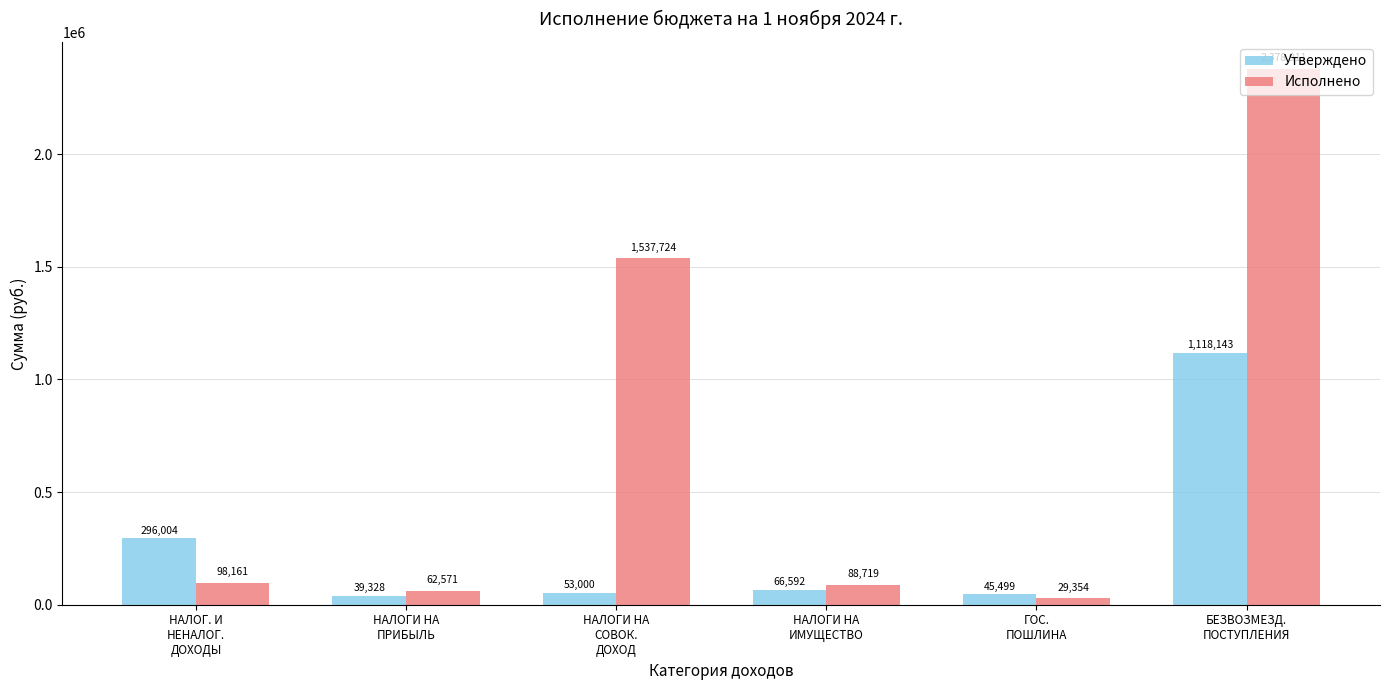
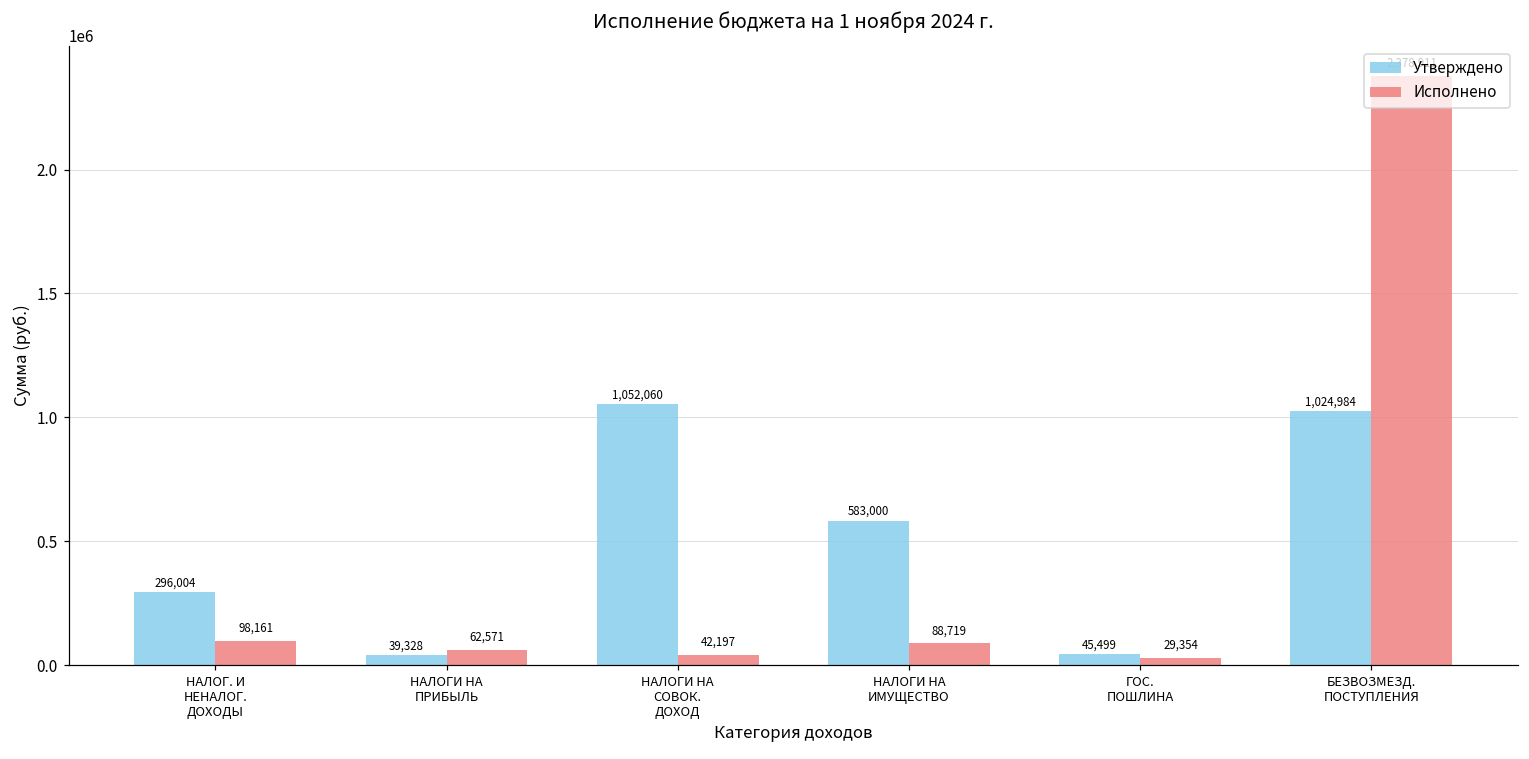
  {
    "Утверждено": {
      "НАЛОГ. И НЕНАЛОГ. ДОХОДЫ": "296,004",
      "НАЛОГИ НА ПРИБЫЛЬ": "39,328",
-     "НАЛОГИ НА СОВОК. ДОХОД": "53,000",
-     "НАЛОГИ НА ИМУЩЕСТВО": "66,592",
+     "НАЛОГИ НА СОВОК. ДОХОД": "1,052,060",
+     "НАЛОГИ НА ИМУЩЕСТВО": "583,000",
      "ГОС. ПОШЛИНА": "45,499",
-     "БЕЗВОЗМЕЗД. ПОСТУПЛЕНИЯ": "1,118,143"
+     "БЕЗВОЗМЕЗД. ПОСТУПЛЕНИЯ": "1,024,984"
    },
    "Исполнено": {
      "НАЛОГ. И НЕНАЛОГ. ДОХОДЫ": "98,161",
      "НАЛОГИ НА ПРИБЫЛЬ": "62,571",
-     "НАЛОГИ НА СОВОК. ДОХОД": "1,537,724",
+     "НАЛОГИ НА СОВОК. ДОХОД": "42,197",
      "НАЛОГИ НА ИМУЩЕСТВО": "88,719",
      "ГОС. ПОШЛИНА": "29,354"
    }
  }
